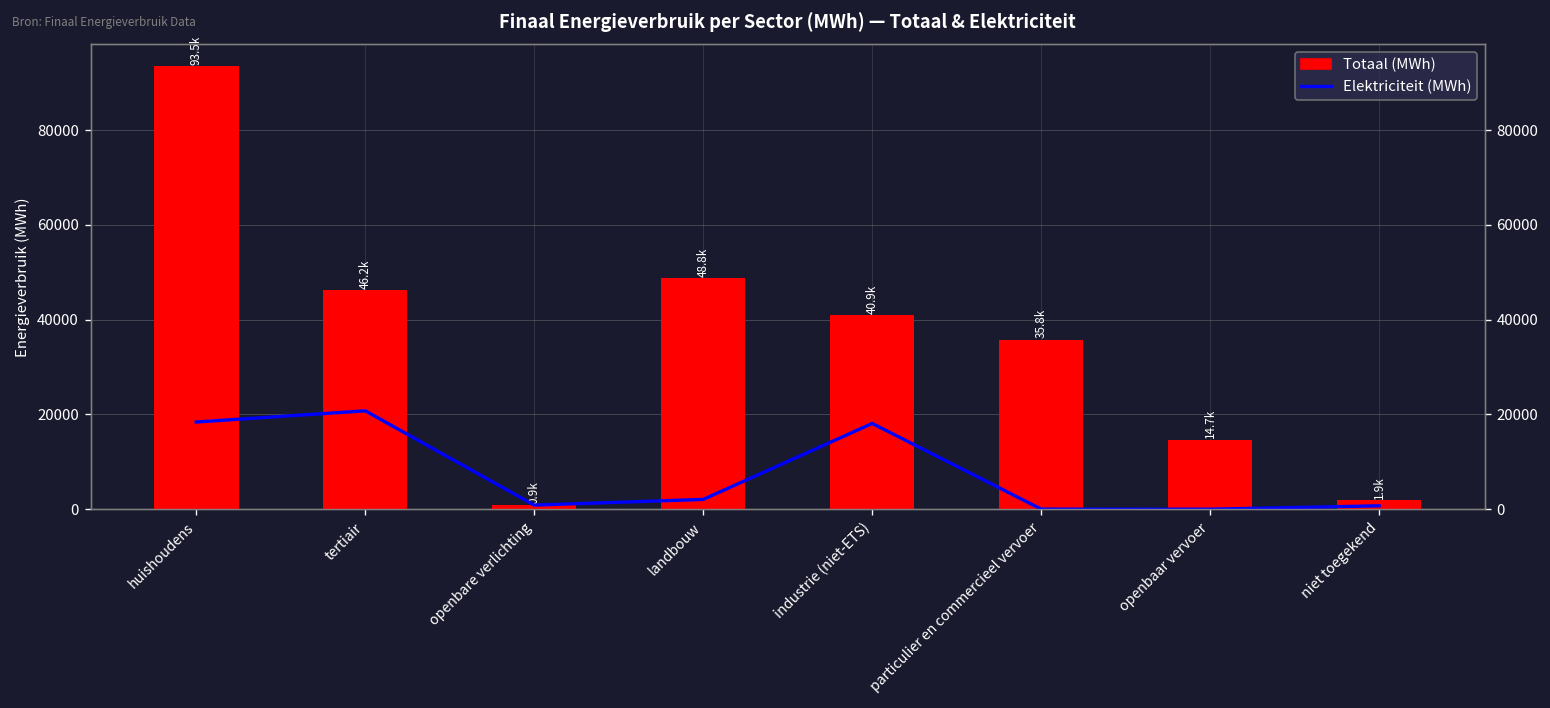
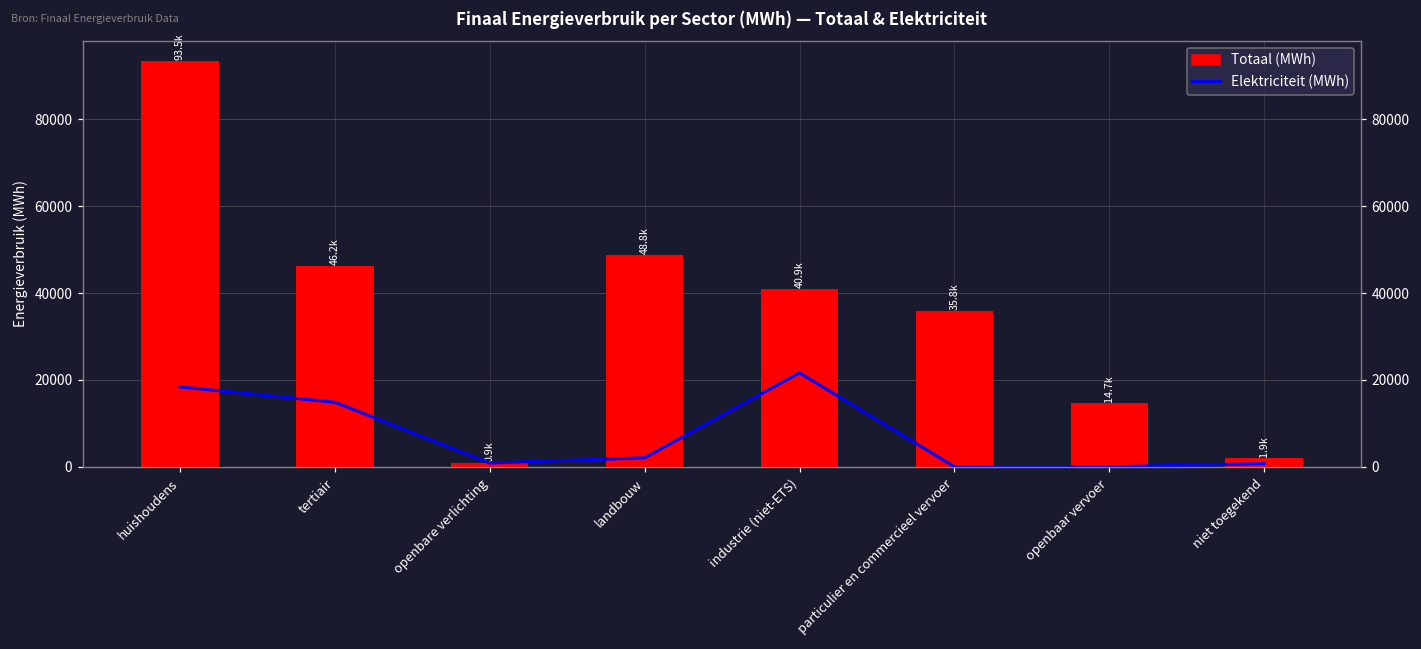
  {
    "Elektriciteit (MWh)": {
      "huishoudens": "18000",
-     "tertiair": "21000",
+     "tertiair": "15000",
      "landbouw": "2000",
-     "industrie (niet-ETS)": "18000",
+     "industrie (niet-ETS)": "22000",
      "particulier en commercieel vervoer": "0",
      "openbaar vervoer": "0",
      "niet toegekend": "1000"
    },
    "Totaal (MWh)": {
      "huishoudens": "93.5k",
      "tertiair": "46.2k",
      "landbouw": "48.8k",
      "industrie (niet-ETS)": "40.9k",
      "particulier en commercieel vervoer": "35.8k",
      "openbaar vervoer": "14.7k",
      "niet toegekend": "1.9k"
    }
  }
